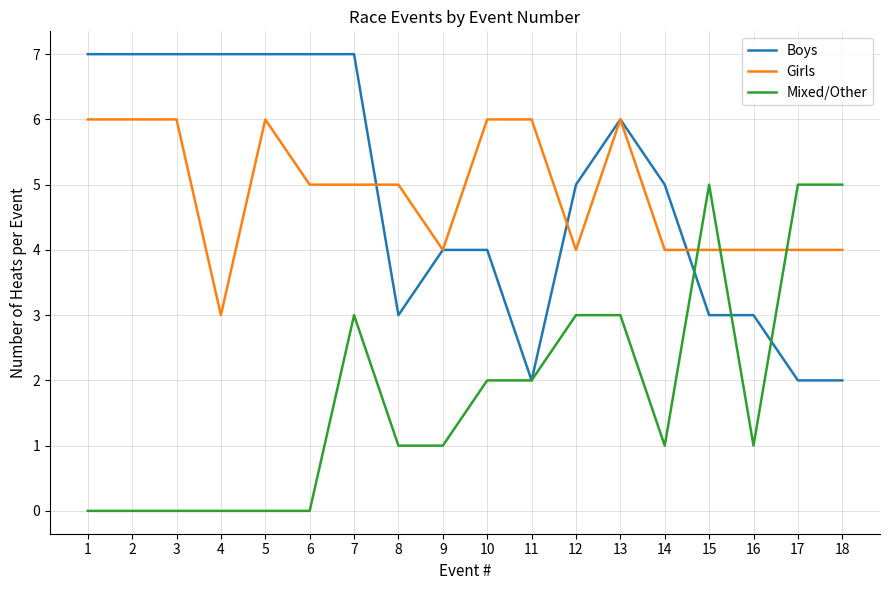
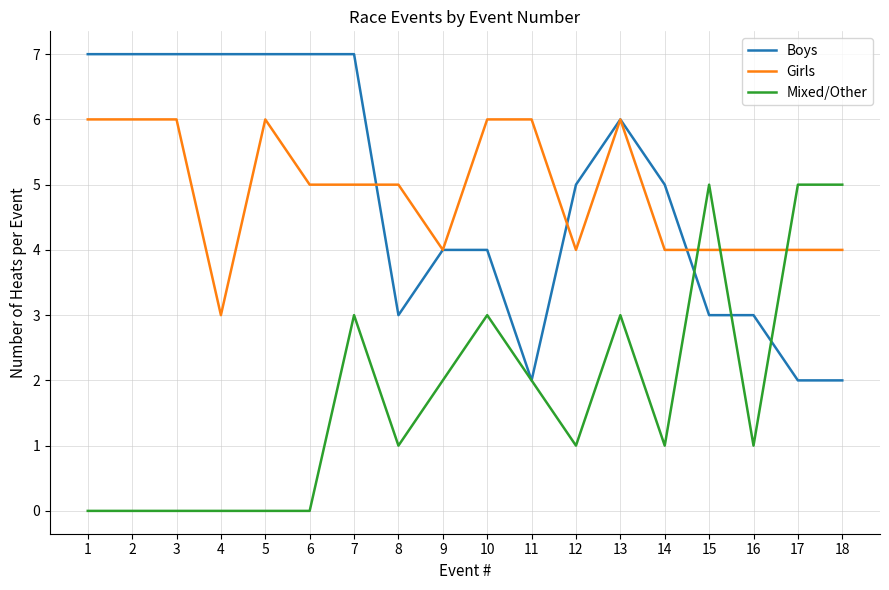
  {
    "Boys": {
      "1": 7,
      "2": 7,
      "3": 7,
      "4": 7,
      "5": 7,
      "6": 7,
      "7": 7,
      "8": 3,
      "10": 4,
      "12": 5,
      "14": 5,
      "15": 3,
      "16": 3,
      "17": 2,
      "18": 2
    },
    "Girls": {
      "1": 6,
      "2": 6,
      "3": 6,
      "4": 3,
      "5": 6,
      "6": 5,
      "7": 5,
      "8": 5,
      "10": 6,
      "11": 6,
      "12": 4,
      "14": 4,
      "15": 4,
      "16": 4,
      "17": 4,
      "18": 4
    },
    "Mixed/Other": {
      "1": 0,
      "2": 0,
      "3": 0,
      "4": 0,
      "5": 0,
      "6": 0,
      "7": 3,
      "8": 1,
-     "9": 1,
-     "10": 2,
-     "12": 3,
+     "9": 2,
+     "10": 3,
+     "12": 1,
      "13": 3,
      "14": 1,
      "15": 5,
      "16": 1,
      "17": 5,
      "18": 5
    }
  }
